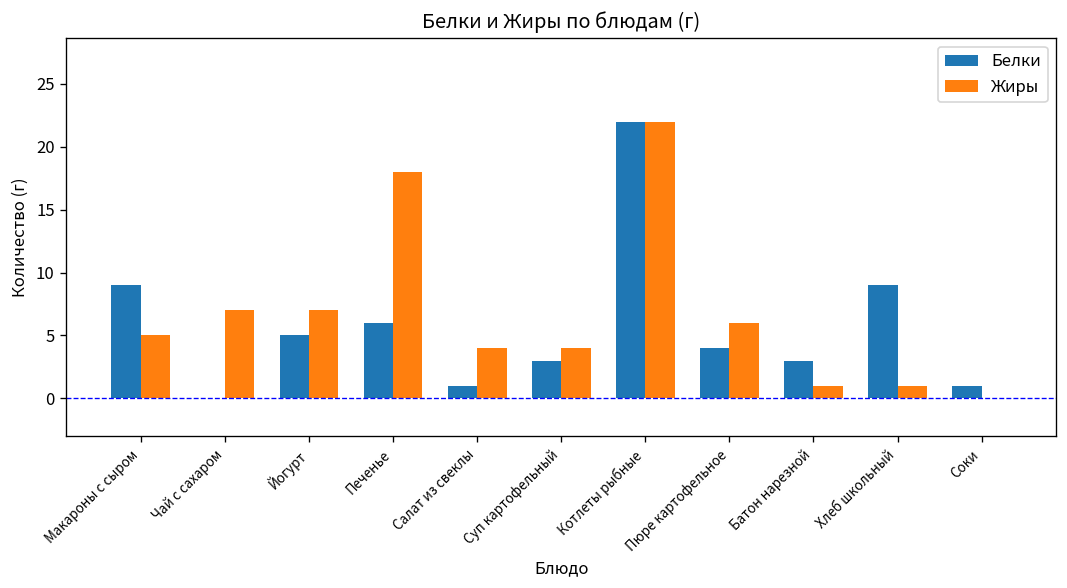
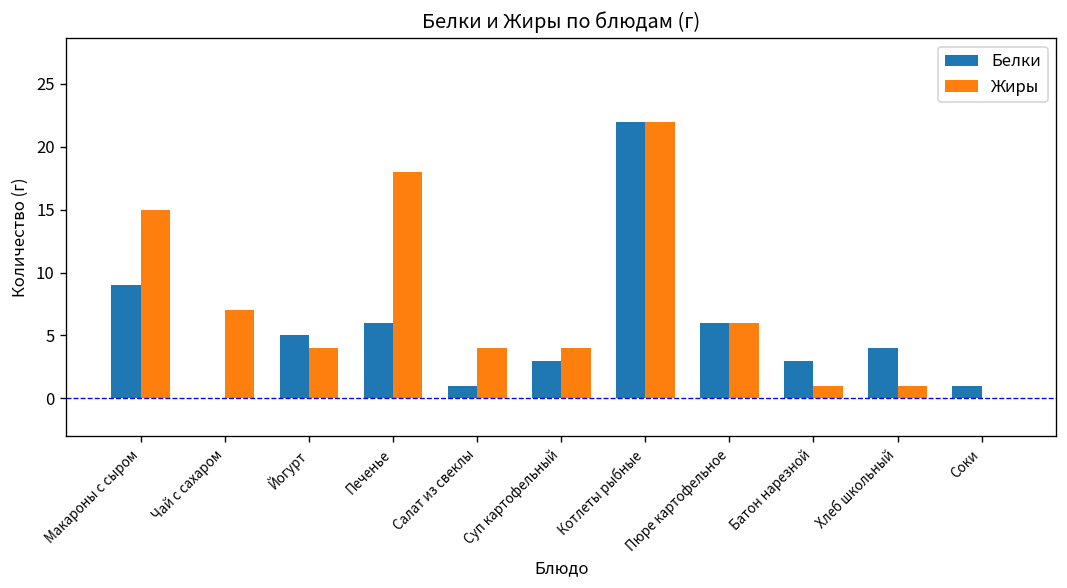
  {
    "Белки": {
      "Макароны с сыром": 9,
      "Чай с сахаром": 0,
      "Йогурт": 5,
      "Печенье": 6,
      "Салат из свеклы": 1,
      "Суп картофельный": 3,
      "Котлеты рыбные": 22,
-     "Пюре картофельное": 4,
+     "Пюре картофельное": 6,
      "Батон нарезной": 3,
-     "Хлеб школьный": 9,
+     "Хлеб школьный": 4,
      "Соки": 1
    },
    "Жиры": {
-     "Макароны с сыром": 5,
+     "Макароны с сыром": 15,
      "Чай с сахаром": 7,
-     "Йогурт": 7,
+     "Йогурт": 4,
      "Печенье": 18,
      "Салат из свеклы": 4,
      "Суп картофельный": 4,
      "Котлеты рыбные": 22,
      "Пюре картофельное": 6,
      "Батон нарезной": 1,
      "Хлеб школьный": 1,
      "Соки": 0
    }
  }
